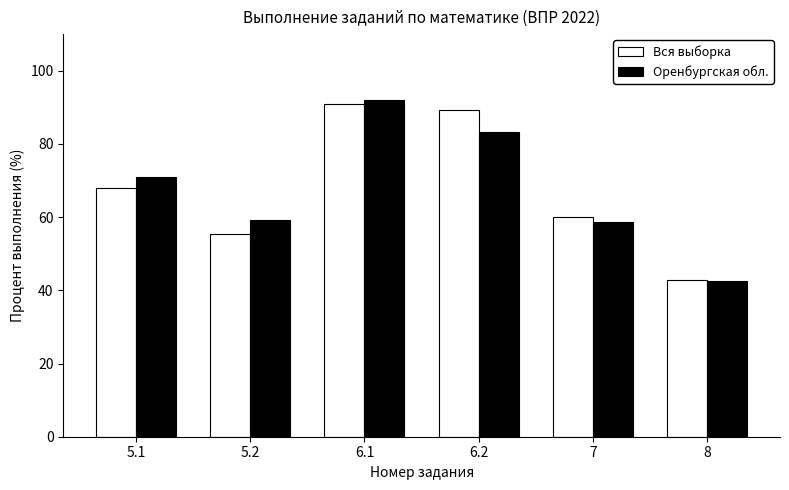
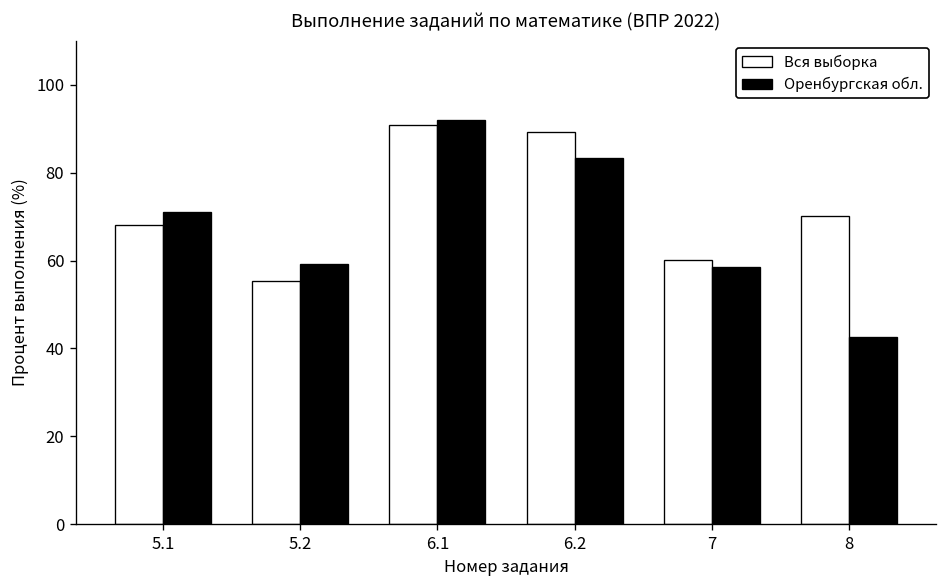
  {
    "Вся выборка": {
      "5.1": 68,
      "5.2": 55,
      "6.1": 91,
      "6.2": 89,
      "7": 60,
-     "8": 43
+     "8": 70
    },
    "Оренбургская обл.": {
      "5.1": 71,
      "5.2": 59,
      "6.1": 92,
      "6.2": 83,
      "7": 59,
      "8": 43
    }
  }
